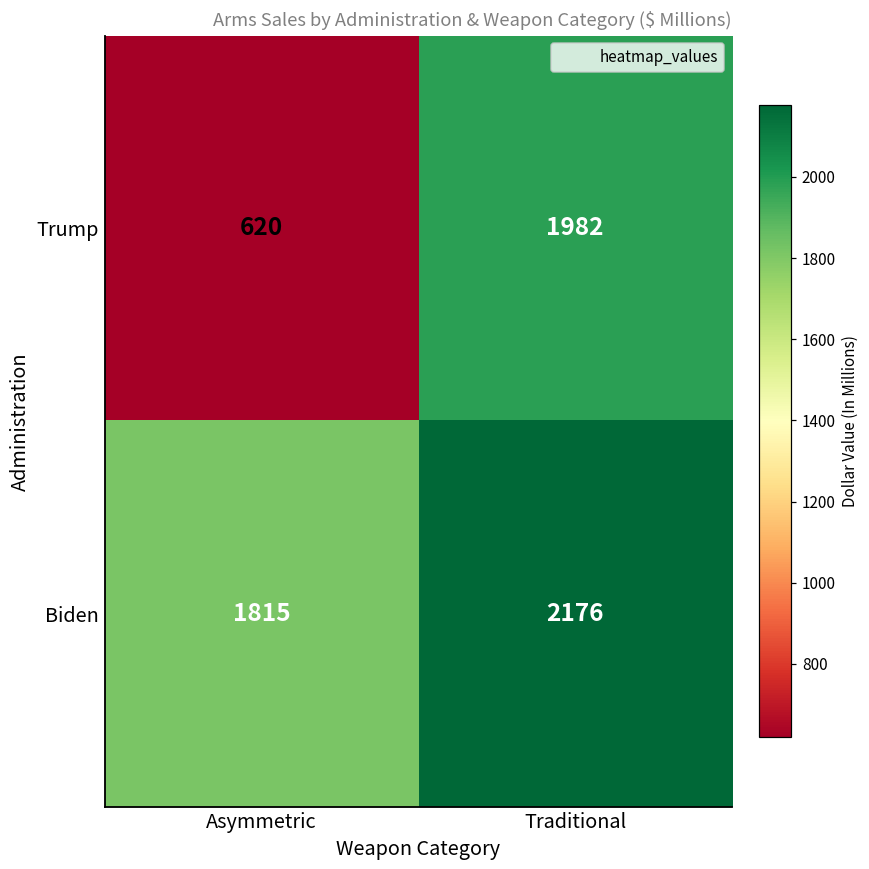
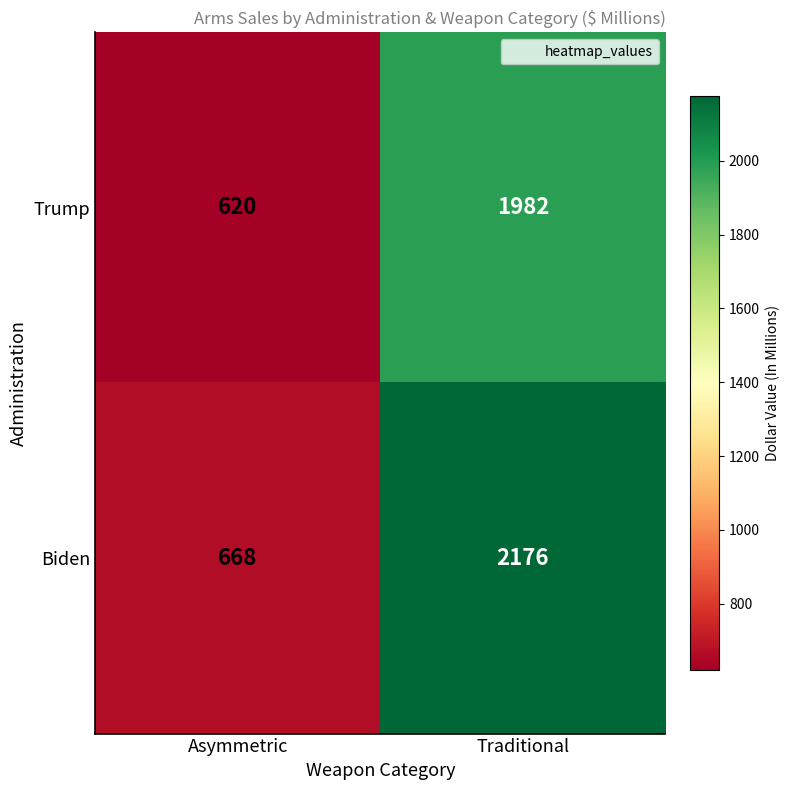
  {
    "Trump": {
      "Asymmetric": 620,
      "Traditional": 1982
    },
    "Biden": {
-     "Asymmetric": 1815,
+     "Asymmetric": 668,
      "Traditional": 2176
    }
  }
